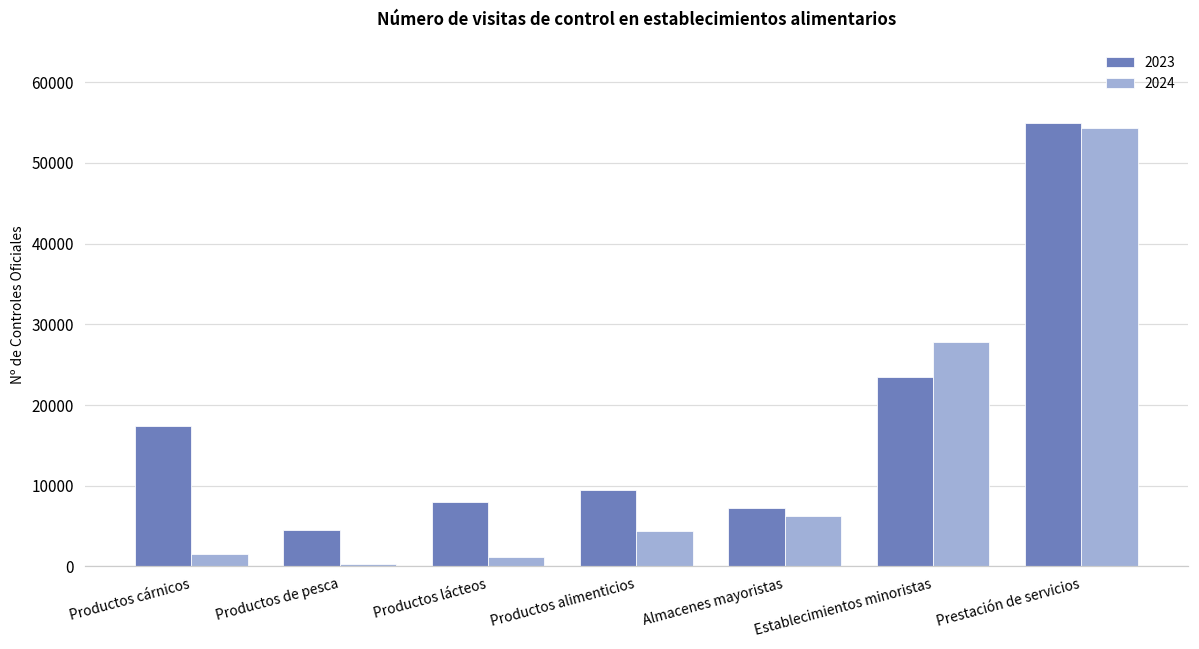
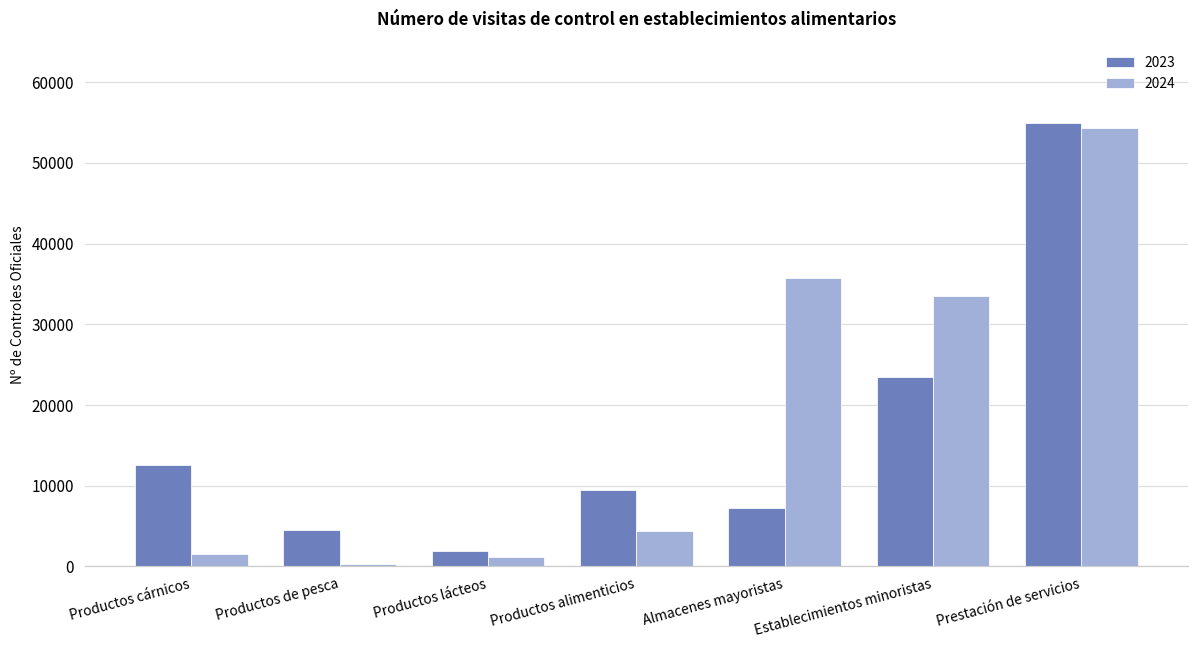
  {
    "2023": {
-     "Productos cárnicos": 17000,
+     "Productos cárnicos": 13000,
      "Productos de pesca": 5000,
-     "Productos lácteos": 8000,
+     "Productos lácteos": 2000,
      "Productos alimenticios": 9000,
      "Almacenes mayoristas": 7000,
      "Establecimientos minoristas": 23000,
      "Prestación de servicios": 55000
    },
    "2024": {
      "Productos cárnicos": 2000,
      "Productos lácteos": 1000,
      "Productos alimenticios": 4000,
-     "Almacenes mayoristas": 6000,
-     "Establecimientos minoristas": 28000,
+     "Almacenes mayoristas": 36000,
+     "Establecimientos minoristas": 34000,
      "Prestación de servicios": 54000
    }
  }
